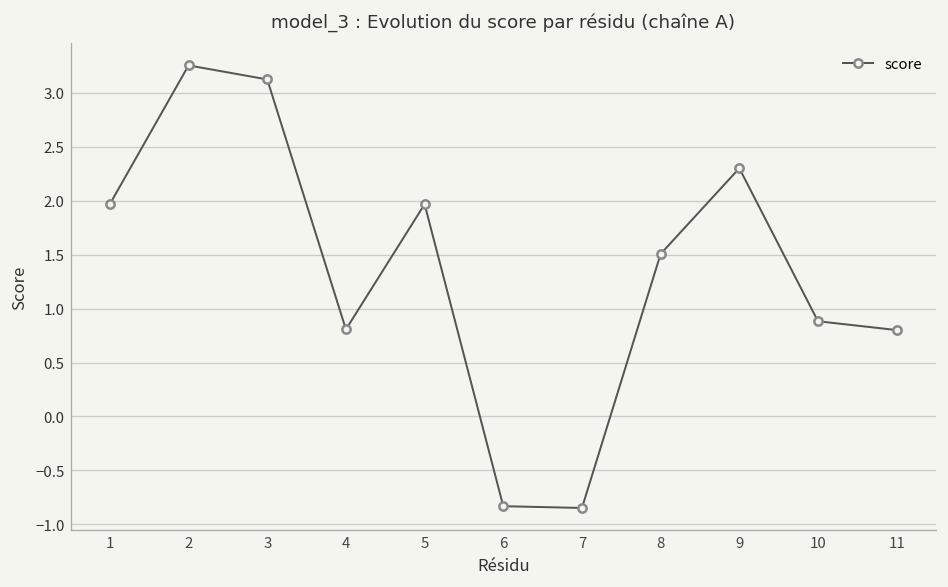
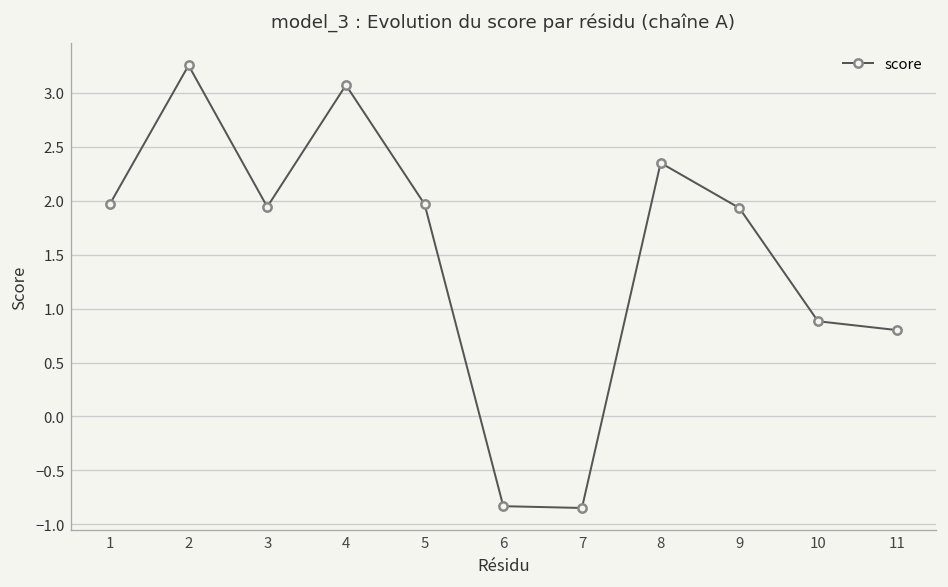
  {
    "1": 2.0,
    "2": 3.3,
-   "3": 3.1,
-   "4": 0.8,
+   "3": 1.9,
+   "4": 3.1,
    "5": 2.0,
    "6": -0.8,
    "7": -0.8,
-   "8": 1.5,
-   "9": 2.3,
+   "8": 2.4,
+   "9": 1.9,
    "10": 0.9,
    "11": 0.8
  }
